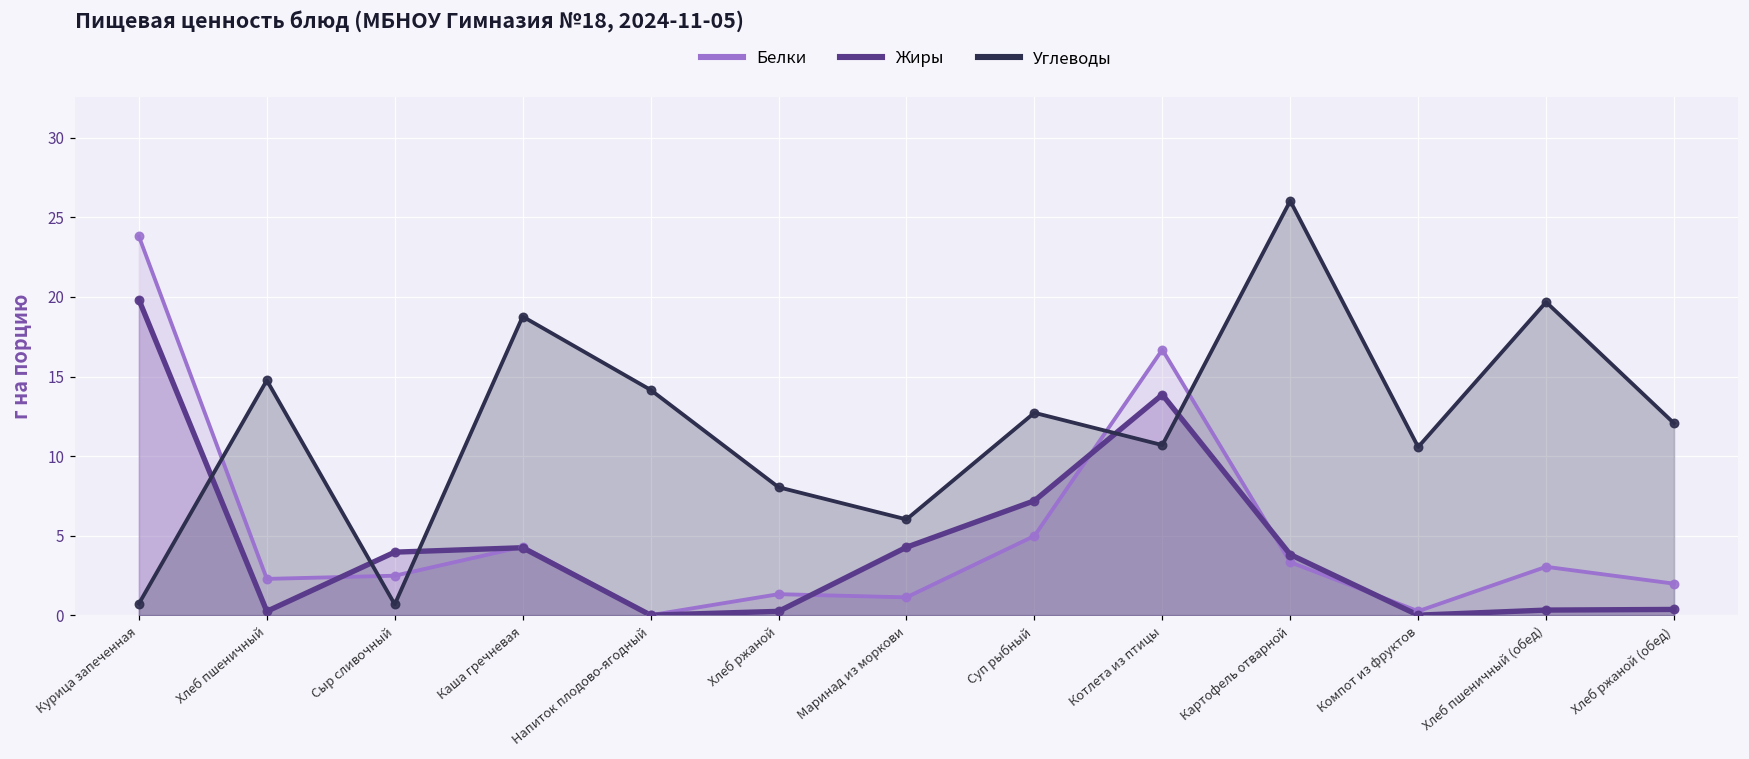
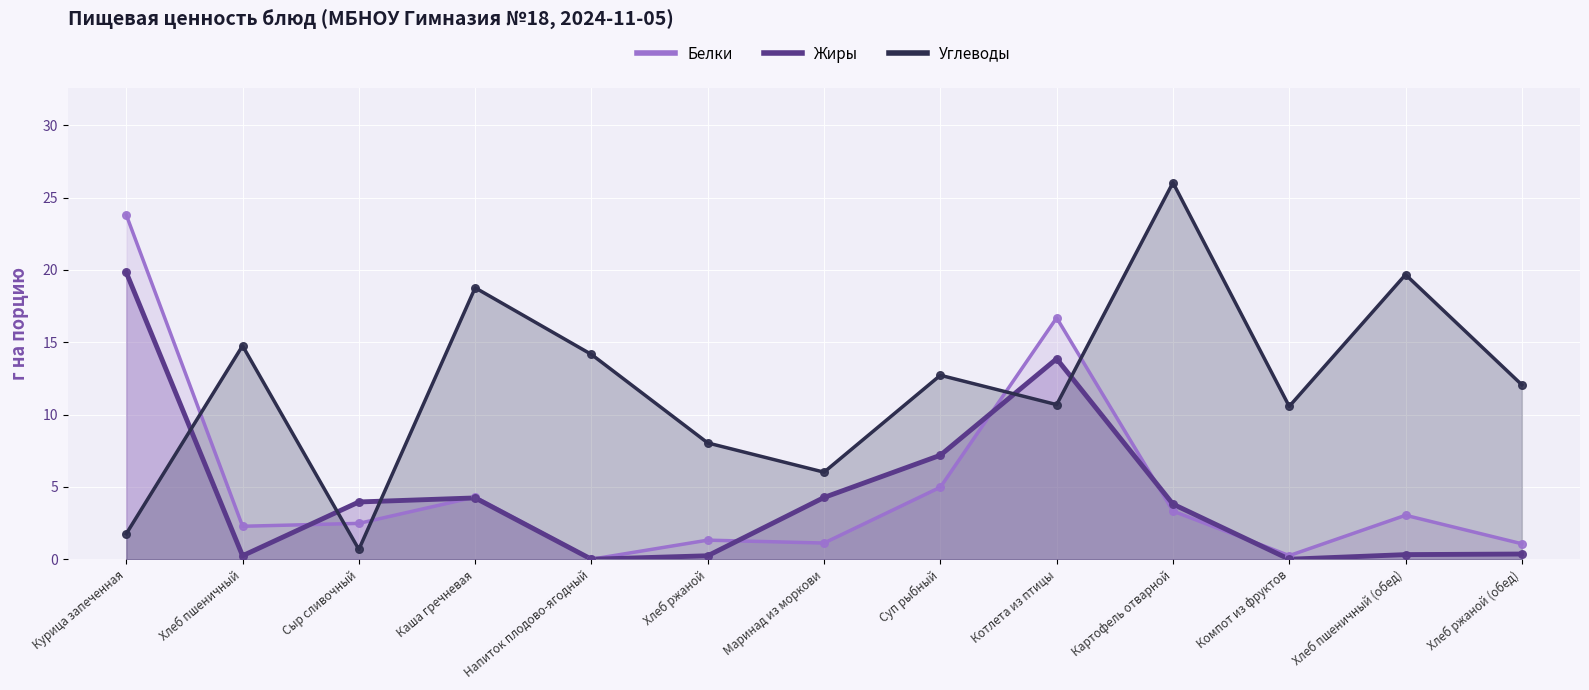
  {
    "Белки": {
      "Курица запеченная": 23.8,
      "Хлеб пшеничный": 2.3,
      "Сыр сливочный": 2.5,
      "Хлеб ржаной": 1.3,
      "Маринад из моркови": 1.1,
      "Суп рыбный": 5.0,
      "Котлета из птицы": 16.7,
      "Картофель отварной": 3.3,
      "Компот из фруктов": 0.3,
      "Хлеб пшеничный (обед)": 3.0,
-     "Хлеб ржаной (обед)": 2.0
+     "Хлеб ржаной (обед)": 1.1
    },
    "Жиры": {
      "Курица запеченная": 19.8,
      "Хлеб пшеничный": 0.2,
      "Сыр сливочный": 4.0,
      "Хлеб ржаной": 0.2,
      "Маринад из моркови": 4.3,
      "Суп рыбный": 7.2,
      "Котлета из птицы": 13.9,
      "Картофель отварной": 3.8,
      "Компот из фруктов": 0.0,
      "Хлеб пшеничный (обед)": 0.3,
      "Хлеб ржаной (обед)": 0.4
    },
    "Углеводы": {
-     "Курица запеченная": 0.7,
+     "Курица запеченная": 1.8,
      "Хлеб пшеничный": 14.8,
      "Сыр сливочный": 0.7,
      "Каша гречневая": 18.8,
      "Напиток плодово-ягодный": 14.2,
      "Хлеб ржаной": 8.0,
      "Маринад из моркови": 6.0,
      "Суп рыбный": 12.7,
      "Котлета из птицы": 10.7,
      "Картофель отварной": 26.0,
      "Компот из фруктов": 10.6,
      "Хлеб пшеничный (обед)": 19.7,
      "Хлеб ржаной (обед)": 12.1
    }
  }
